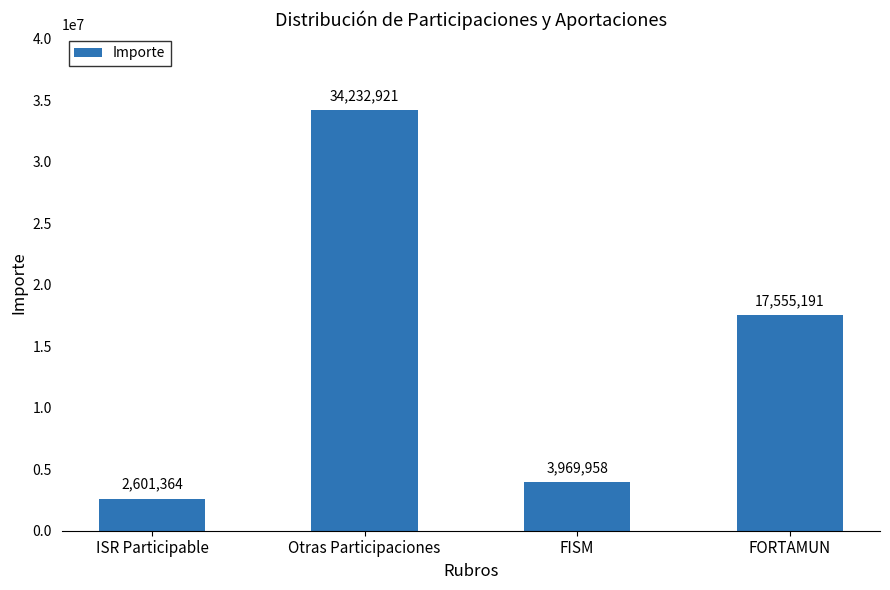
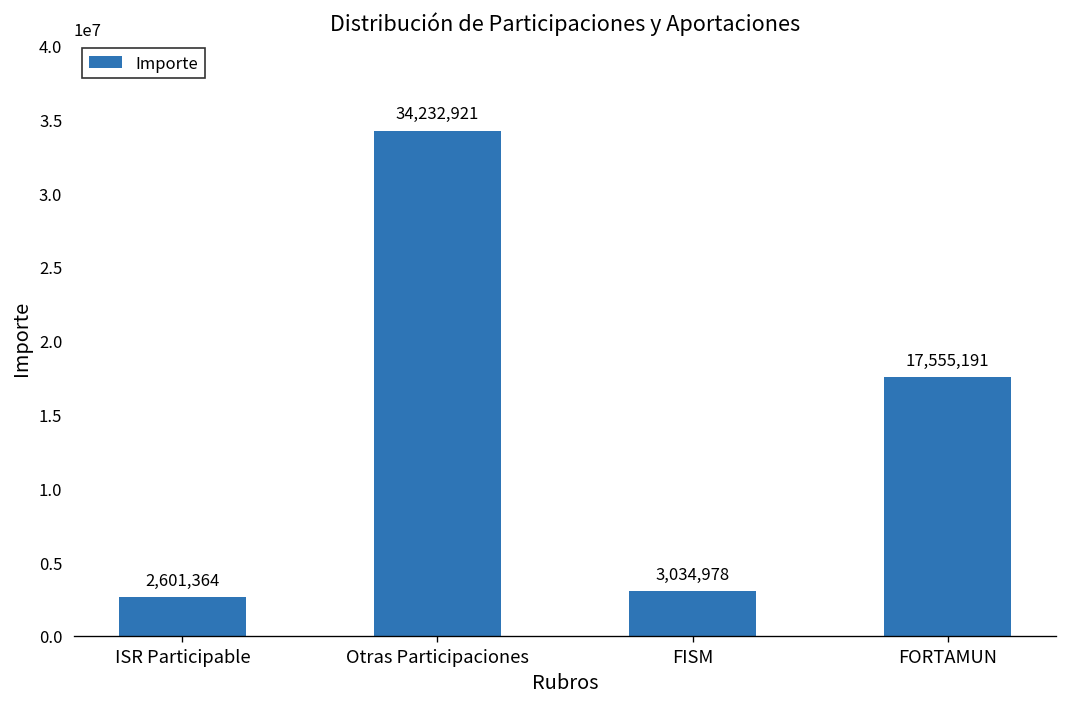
  {
    "ISR Participable": "2,601,364",
    "Otras Participaciones": "34,232,921",
-   "FISM": "3,969,958",
+   "FISM": "3,034,978",
    "FORTAMUN": "17,555,191"
  }
